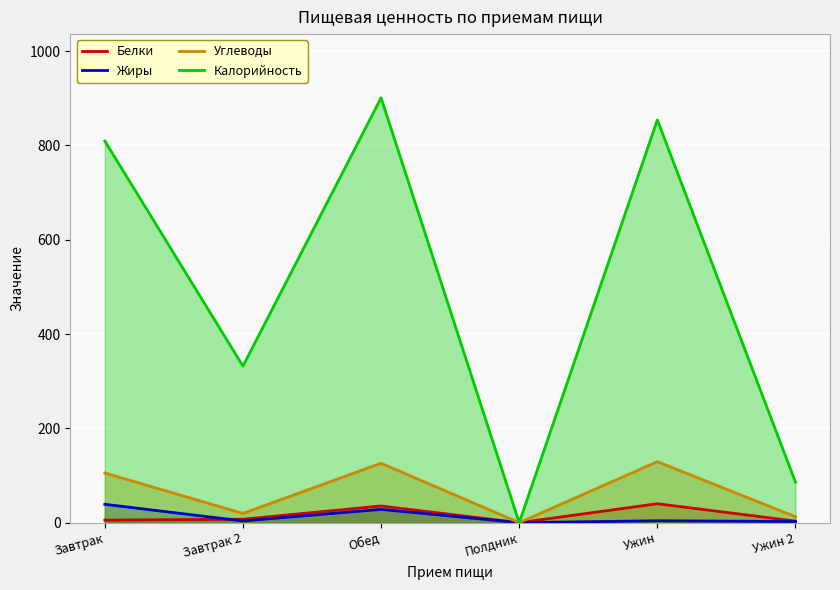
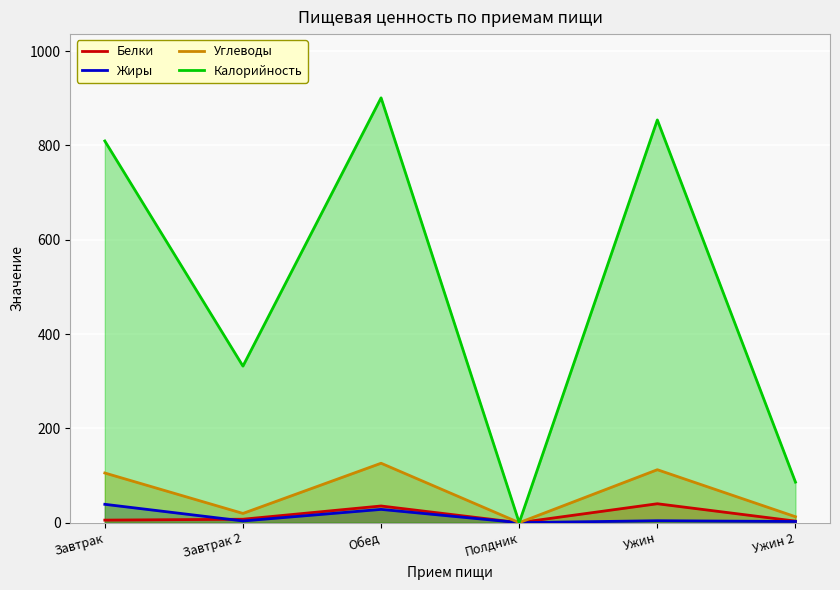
  {
    "Белки": {
      "Завтрак": 10,
      "Обед": 40,
      "Ужин": 40
    },
    "Жиры": {
      "Завтрак": 40,
      "Обед": 30,
      "Ужин": 0
    },
    "Углеводы": {
      "Завтрак": 110,
      "Завтрак 2": 20,
      "Обед": 130,
-     "Ужин": 130,
+     "Ужин": 110,
      "Ужин 2": 10
    },
    "Калорийность": {
      "Завтрак": 810,
      "Завтрак 2": 330,
      "Обед": 900,
      "Ужин": 850,
      "Ужин 2": 90
    }
  }
